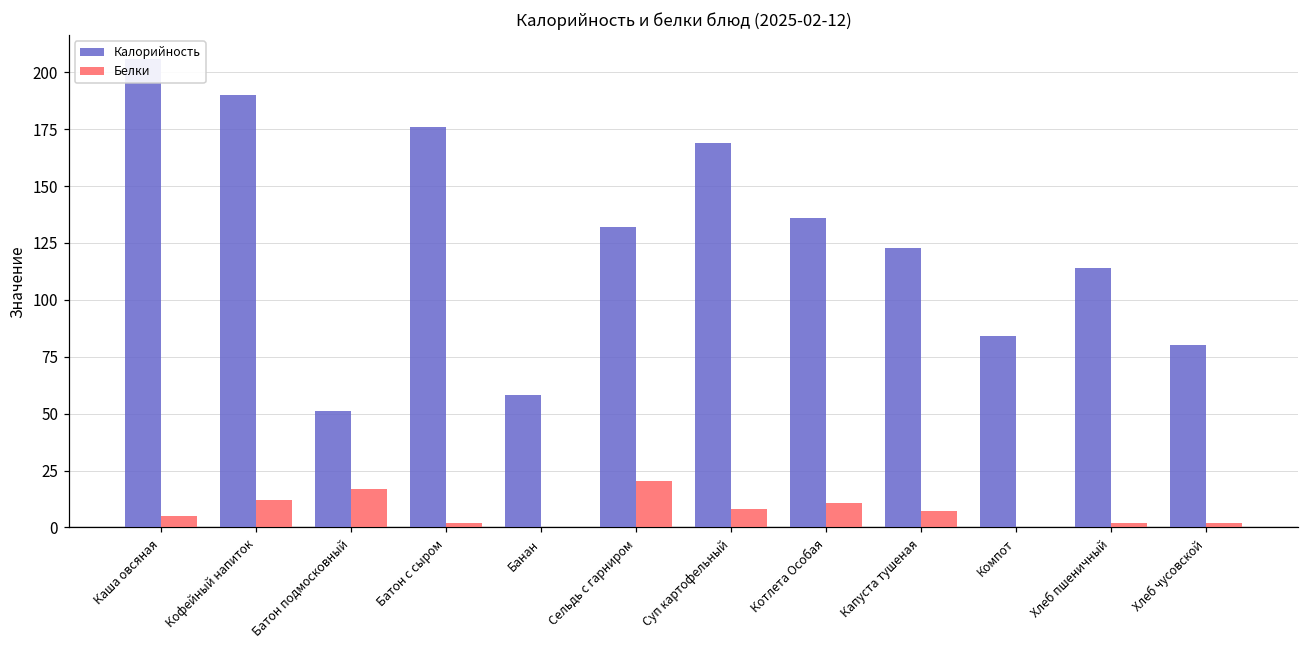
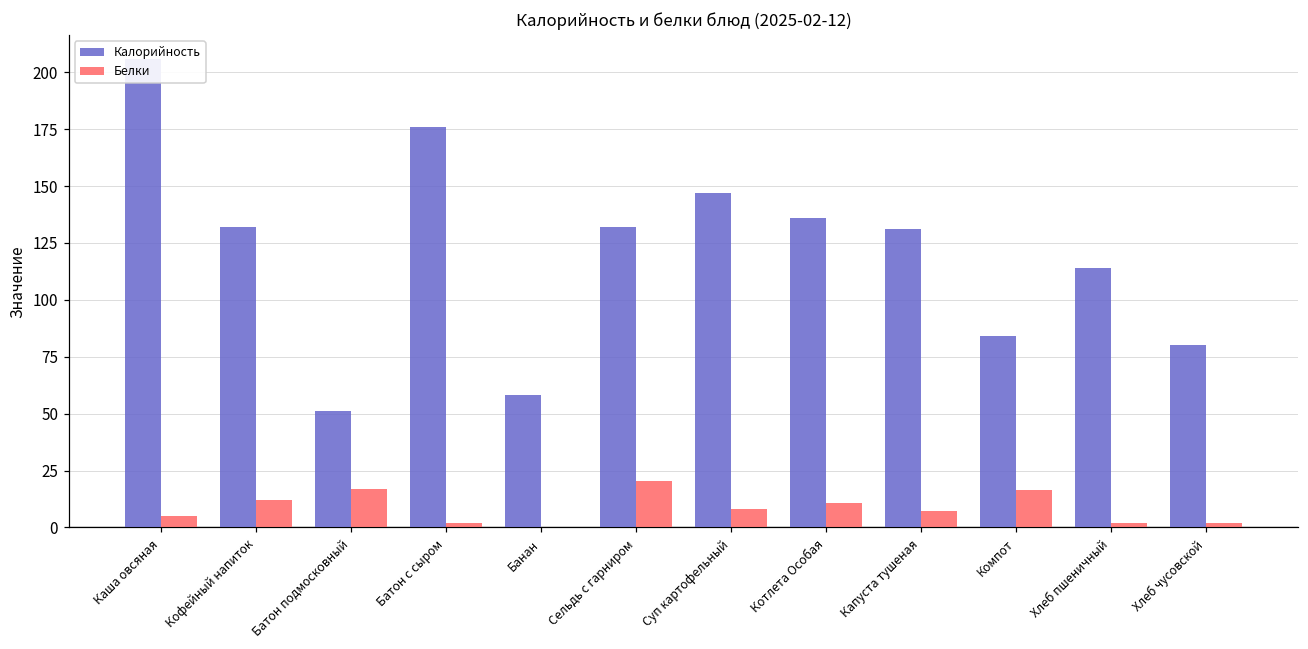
  {
    "Калорийность": {
-     "Кофейный напиток": 190,
+     "Кофейный напиток": 132,
      "Батон подмосковный": 51,
      "Батон с сыром": 176,
      "Банан": 58,
      "Сельдь с гарниром": 132,
-     "Суп картофельный": 169,
+     "Суп картофельный": 147,
      "Котлета Особая": 136,
-     "Капуста тушеная": 123,
+     "Капуста тушеная": 131,
      "Компот": 84,
      "Хлеб пшеничный": 114,
      "Хлеб чусовской": 80
    },
    "Белки": {
      "Каша овсяная": 5,
      "Кофейный напиток": 12,
      "Батон подмосковный": 17,
      "Батон с сыром": 2,
      "Банан": 0,
      "Сельдь с гарниром": 20,
      "Суп картофельный": 8,
      "Котлета Особая": 11,
      "Капуста тушеная": 7,
-     "Компот": 0,
+     "Компот": 16,
      "Хлеб пшеничный": 2,
      "Хлеб чусовской": 2
    }
  }
